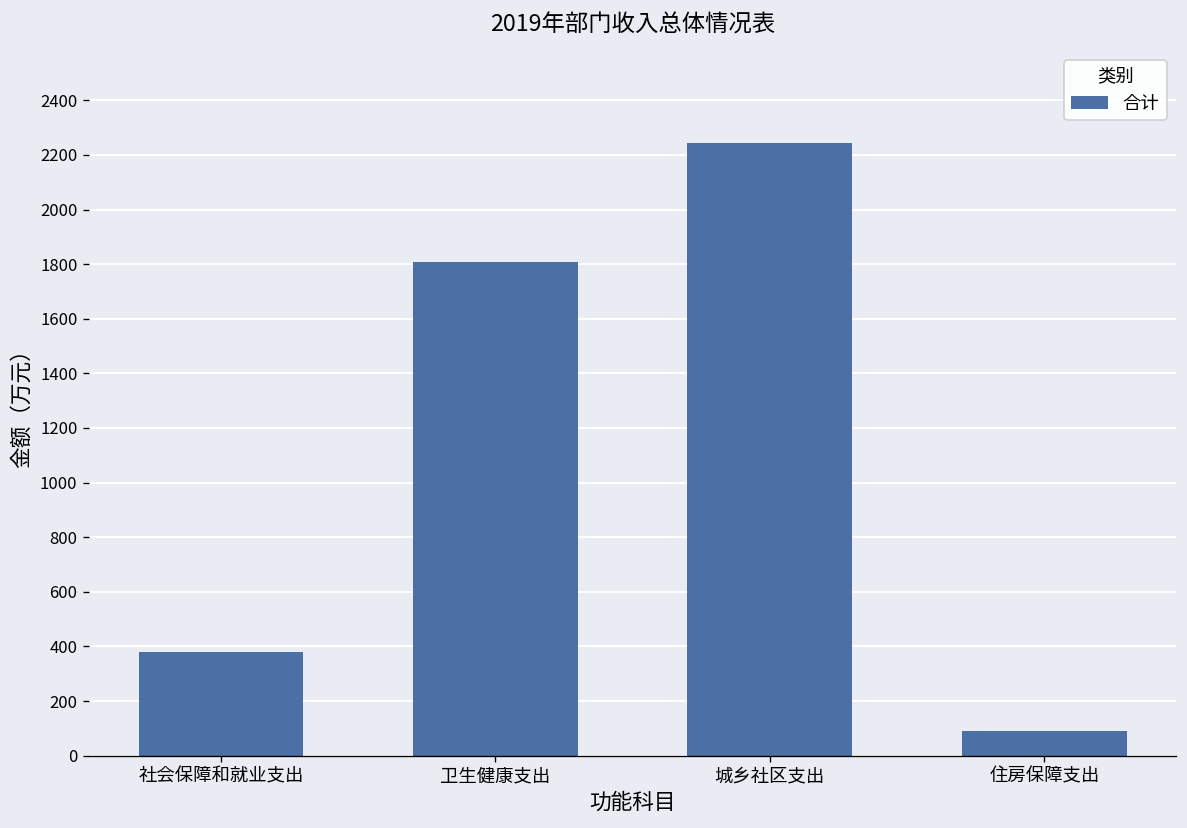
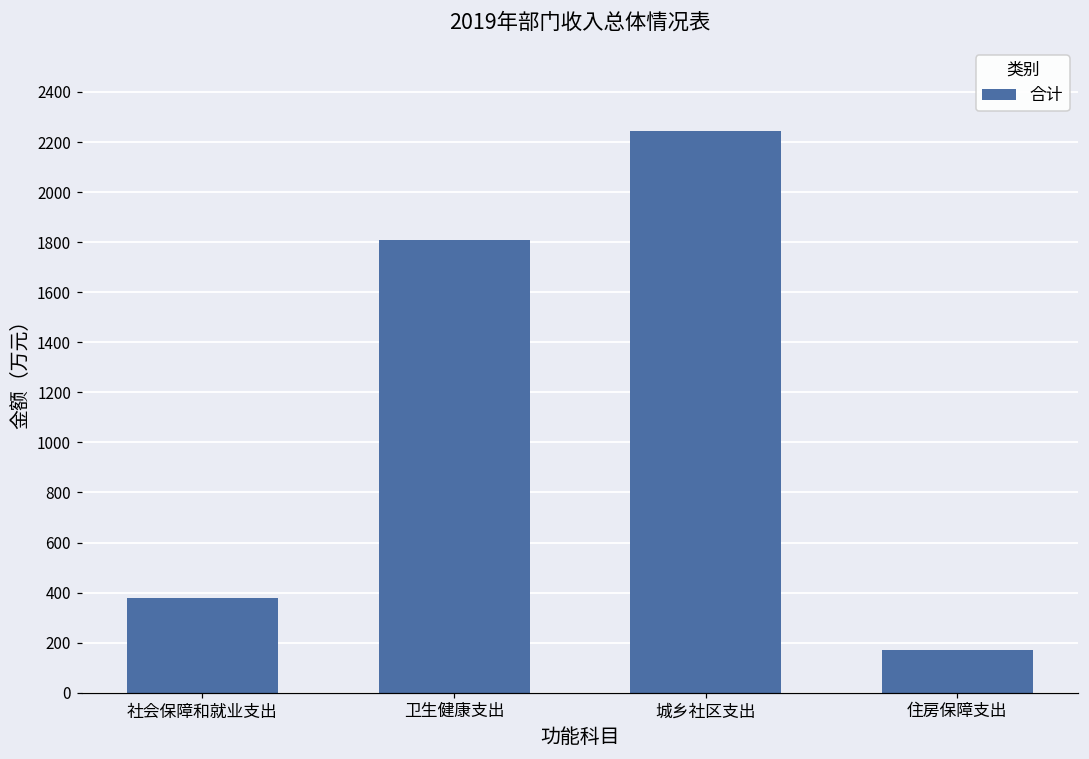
  {
    "社会保障和就业支出": 380,
    "卫生健康支出": 1810,
    "城乡社区支出": 2240,
-   "住房保障支出": 90
+   "住房保障支出": 170
  }
